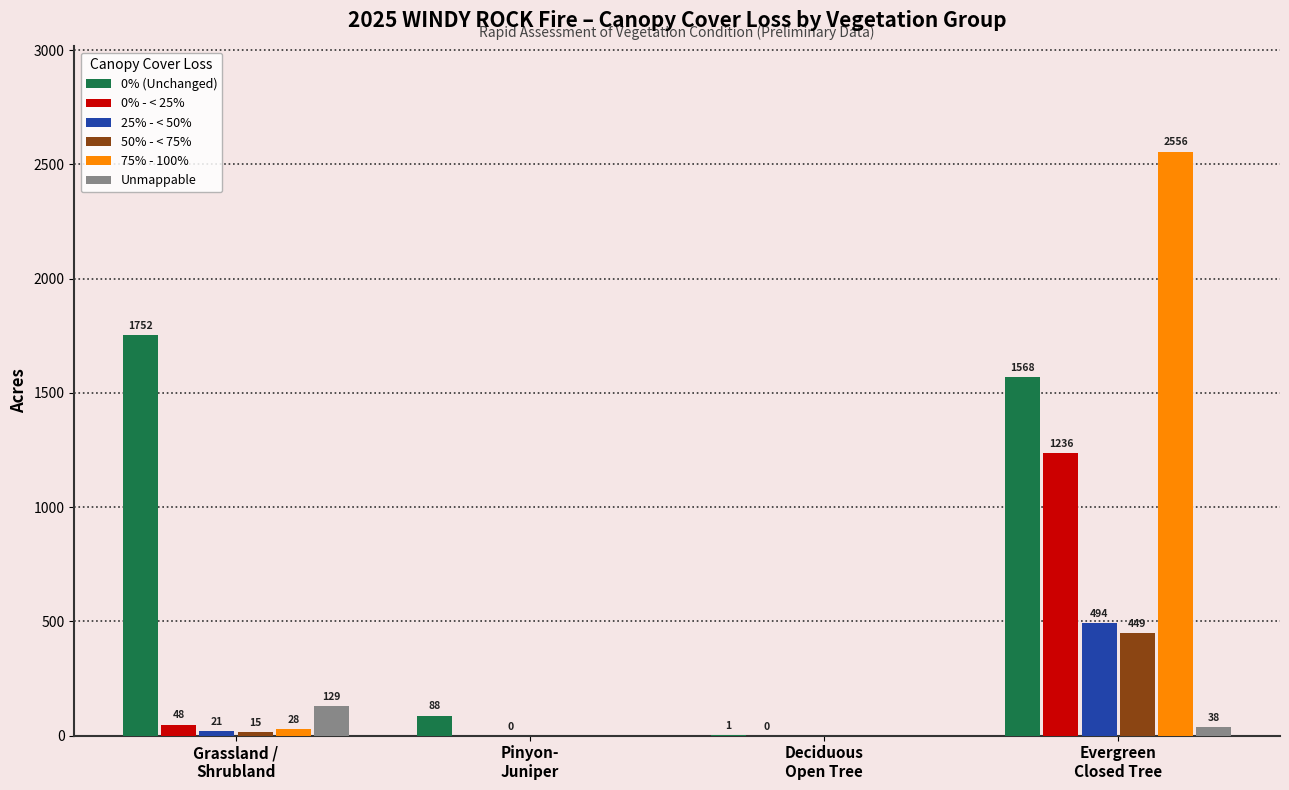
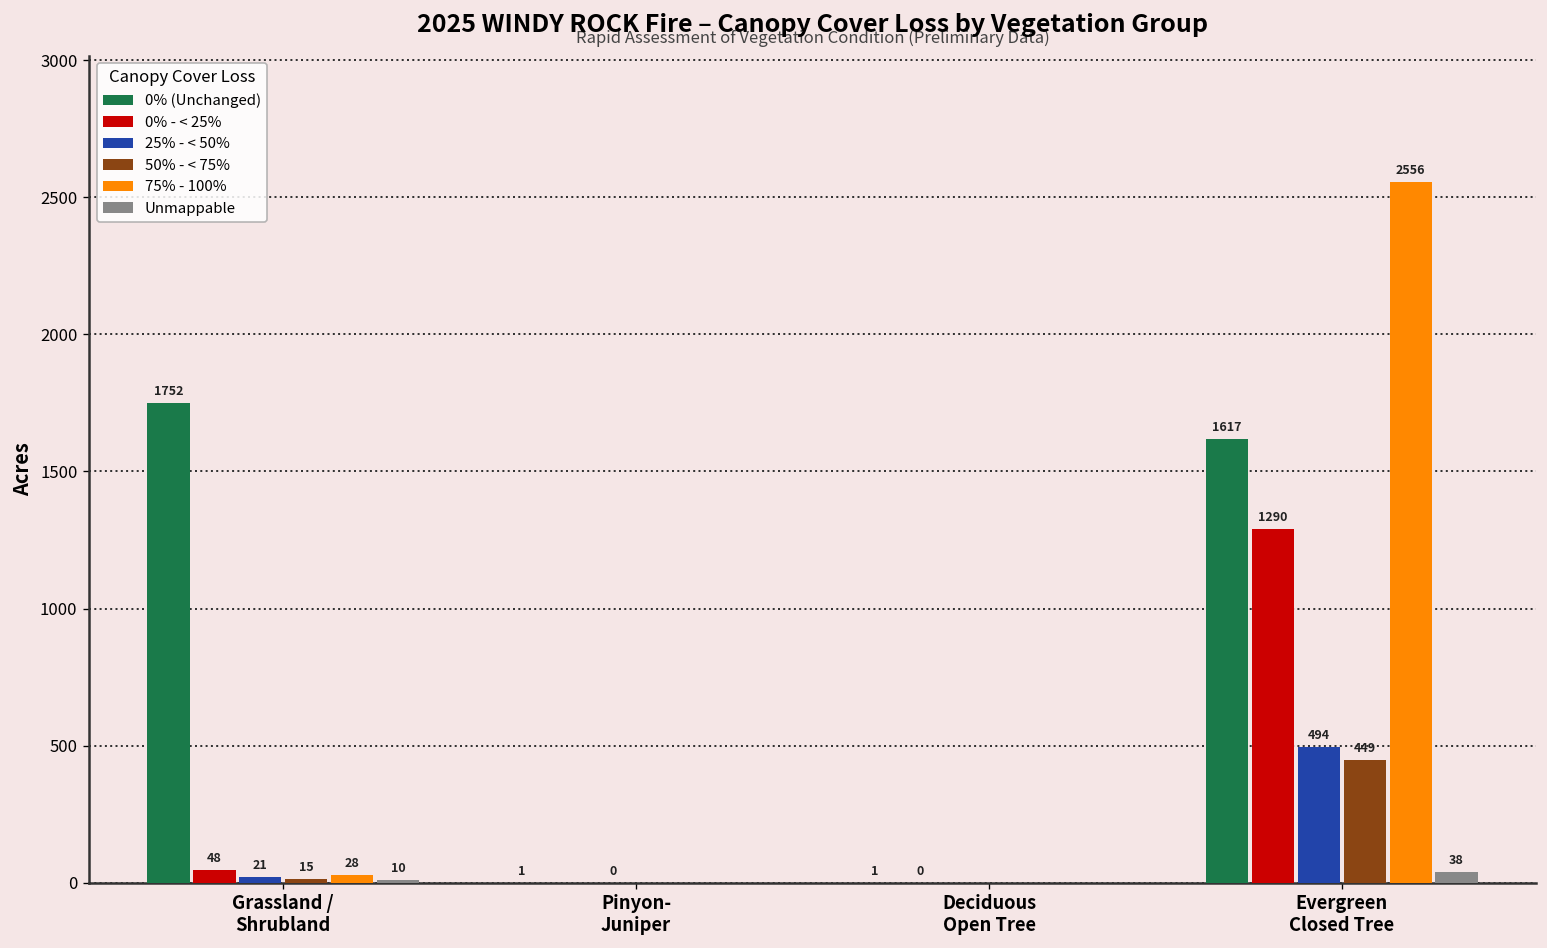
  {
    "0% (Unchanged)": {
      "Grassland / Shrubland": 1752,
-     "Pinyon- Juniper": 88,
+     "Pinyon- Juniper": 1,
      "Deciduous Open Tree": 1,
-     "Evergreen Closed Tree": 1568
+     "Evergreen Closed Tree": 1617
    },
    "0% - < 25%": {
      "Grassland / Shrubland": 48,
      "Deciduous Open Tree": 0,
-     "Evergreen Closed Tree": 1236
+     "Evergreen Closed Tree": 1290
    },
    "25% - < 50%": {
      "Grassland / Shrubland": 21,
      "Pinyon- Juniper": 0,
      "Evergreen Closed Tree": 494
    },
    "50% - < 75%": {
      "Grassland / Shrubland": 15,
      "Evergreen Closed Tree": 449
    },
    "75% - 100%": {
      "Grassland / Shrubland": 28,
      "Evergreen Closed Tree": 2556
    },
    "Unmappable": {
-     "Grassland / Shrubland": 129,
+     "Grassland / Shrubland": 10,
      "Evergreen Closed Tree": 38
    }
  }
